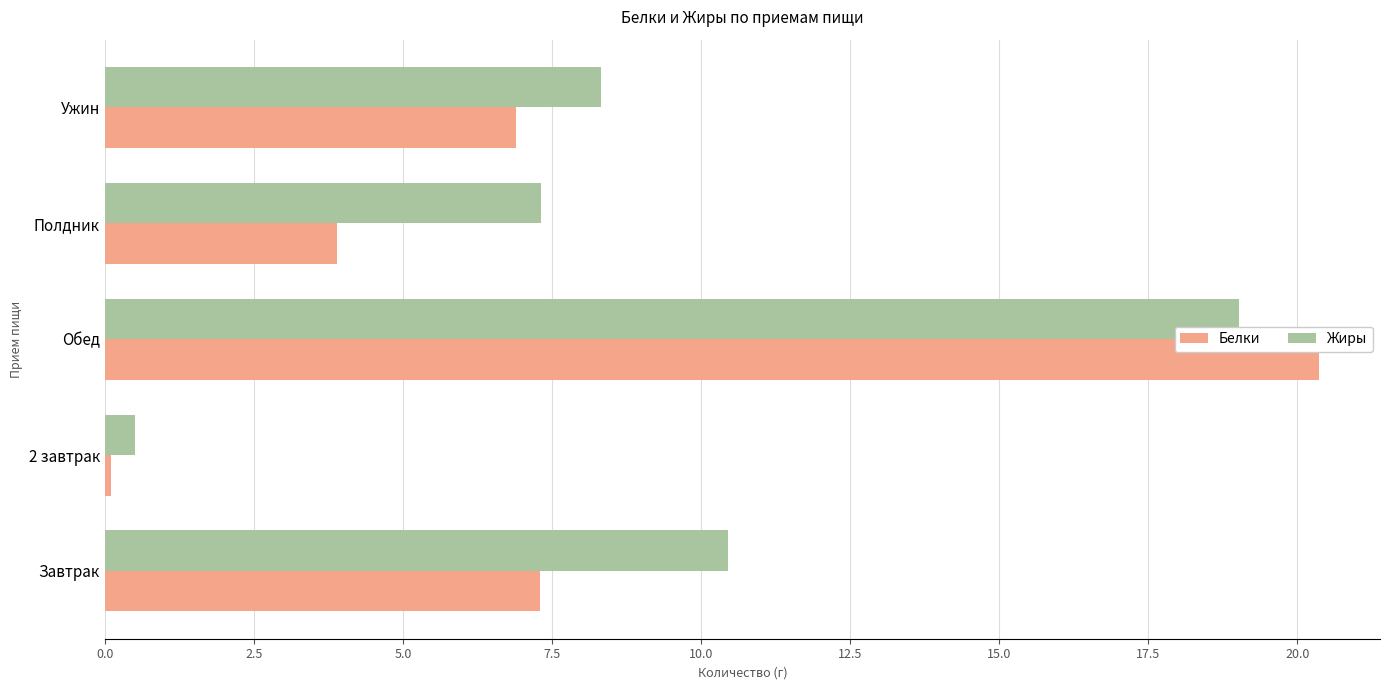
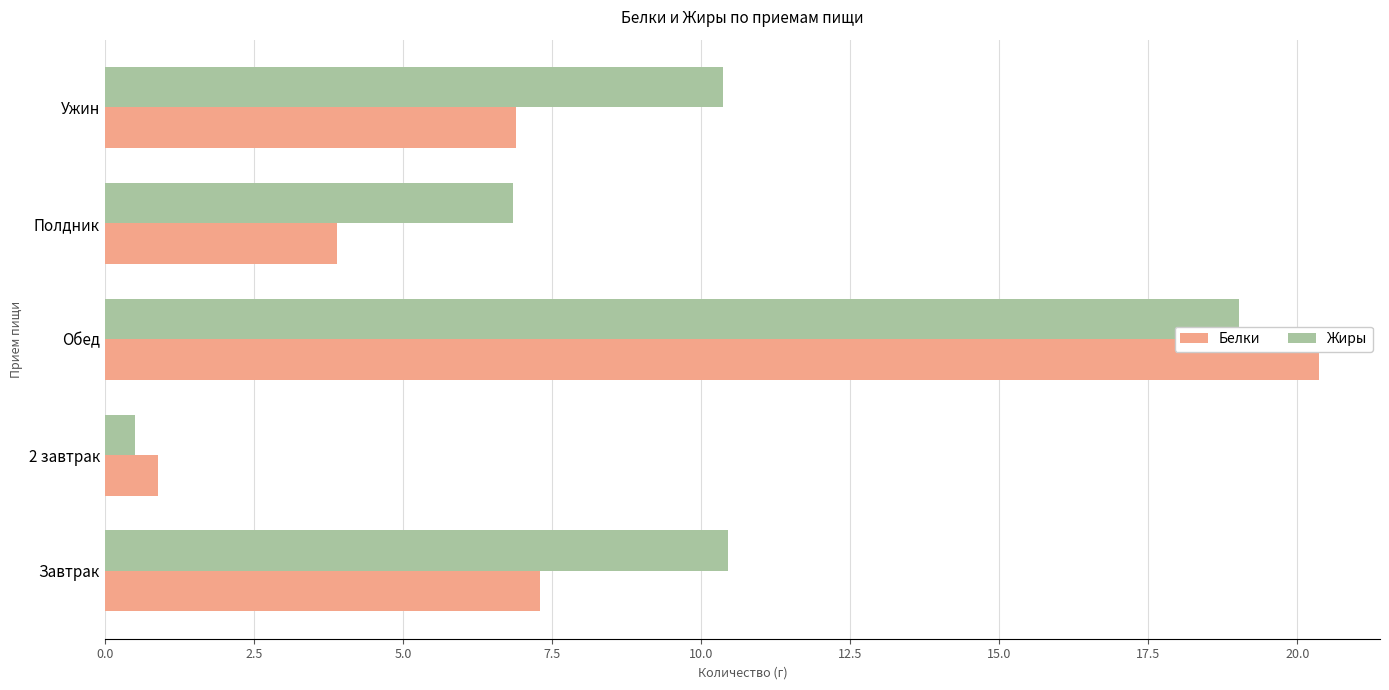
  {
    "Белки": {
      "Ужин": 6.9,
      "Полдник": 3.9,
      "Обед": 20.4,
-     "2 завтрак": 0.1,
+     "2 завтрак": 0.9,
      "Завтрак": 7.3
    },
    "Жиры": {
-     "Ужин": 8.3,
-     "Полдник": 7.3,
+     "Ужин": 10.4,
+     "Полдник": 6.9,
      "Обед": 19.0,
      "2 завтрак": 0.5,
      "Завтрак": 10.5
    }
  }
